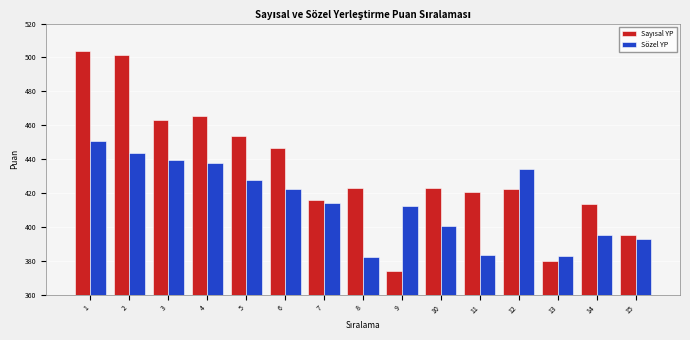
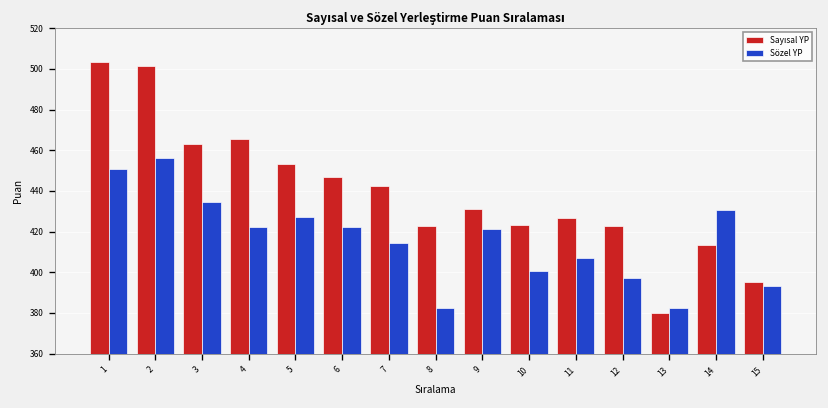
  {
    "Sayısal YP": {
      "1": 504,
      "2": 502,
      "3": 463,
      "4": 465,
      "5": 453,
      "6": 447,
-     "7": 416,
+     "7": 442,
      "8": 423,
-     "9": 374,
+     "9": 431,
      "10": 423,
-     "11": 421,
+     "11": 427,
      "12": 423,
      "13": 380,
      "14": 413,
      "15": 395
    },
    "Sözel YP": {
      "1": 451,
-     "2": 444,
-     "3": 439,
-     "4": 438,
+     "2": 456,
+     "3": 434,
+     "4": 422,
      "5": 427,
      "6": 422,
      "7": 414,
      "8": 382,
-     "9": 412,
+     "9": 421,
      "10": 401,
-     "11": 383,
-     "12": 434,
+     "11": 407,
+     "12": 397,
      "13": 383,
-     "14": 395,
+     "14": 431,
      "15": 393
    }
  }
